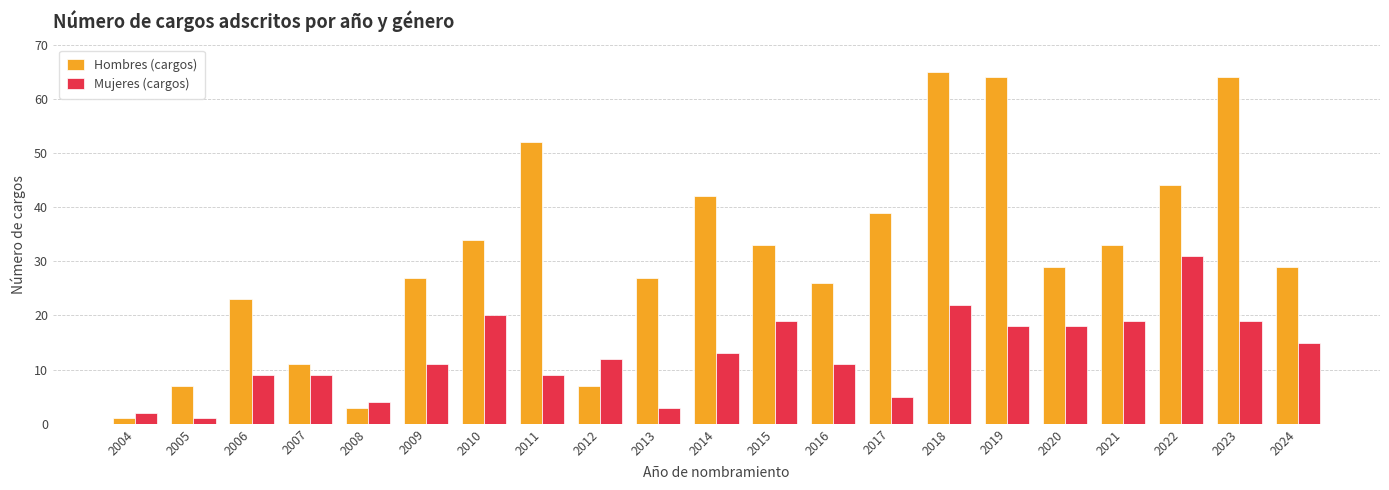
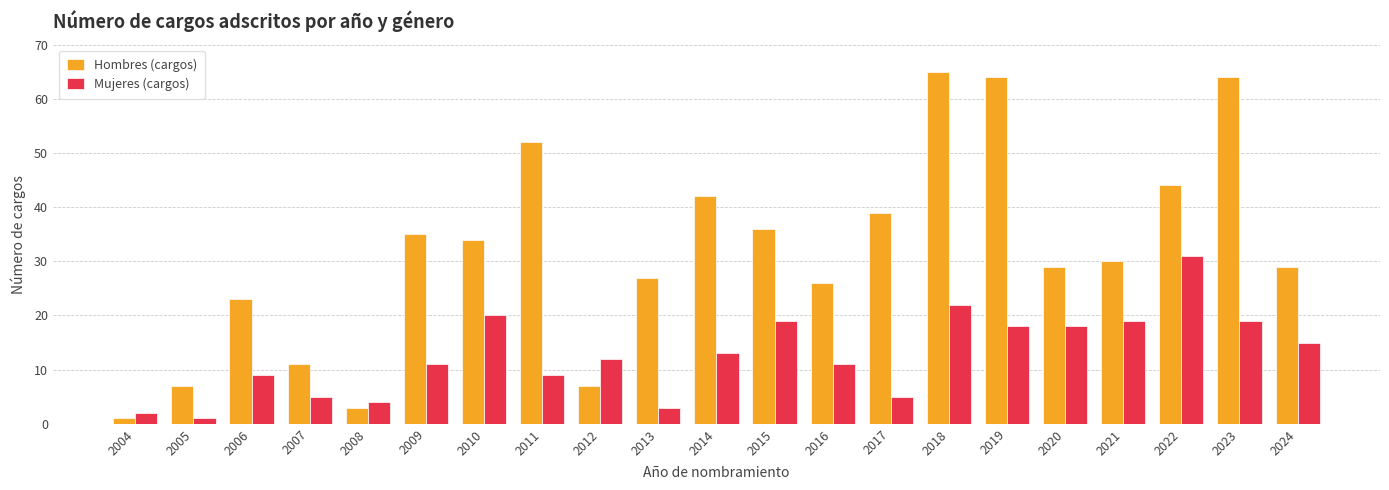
  {
    "Hombres (cargos)": {
      "2004": 1,
      "2005": 7,
      "2006": 23,
      "2007": 11,
      "2008": 3,
-     "2009": 27,
+     "2009": 35,
      "2010": 34,
      "2011": 52,
      "2012": 7,
      "2013": 27,
      "2014": 42,
-     "2015": 33,
+     "2015": 36,
      "2016": 26,
      "2017": 39,
      "2018": 65,
      "2019": 64,
      "2020": 29,
-     "2021": 33,
+     "2021": 30,
      "2022": 44,
      "2023": 64,
      "2024": 29
    },
    "Mujeres (cargos)": {
      "2004": 2,
      "2005": 1,
      "2006": 9,
-     "2007": 9,
+     "2007": 5,
      "2008": 4,
      "2009": 11,
      "2010": 20,
      "2011": 9,
      "2012": 12,
      "2013": 3,
      "2014": 13,
      "2015": 19,
      "2016": 11,
      "2017": 5,
      "2018": 22,
      "2019": 18,
      "2020": 18,
      "2021": 19,
      "2022": 31,
      "2023": 19,
      "2024": 15
    }
  }
